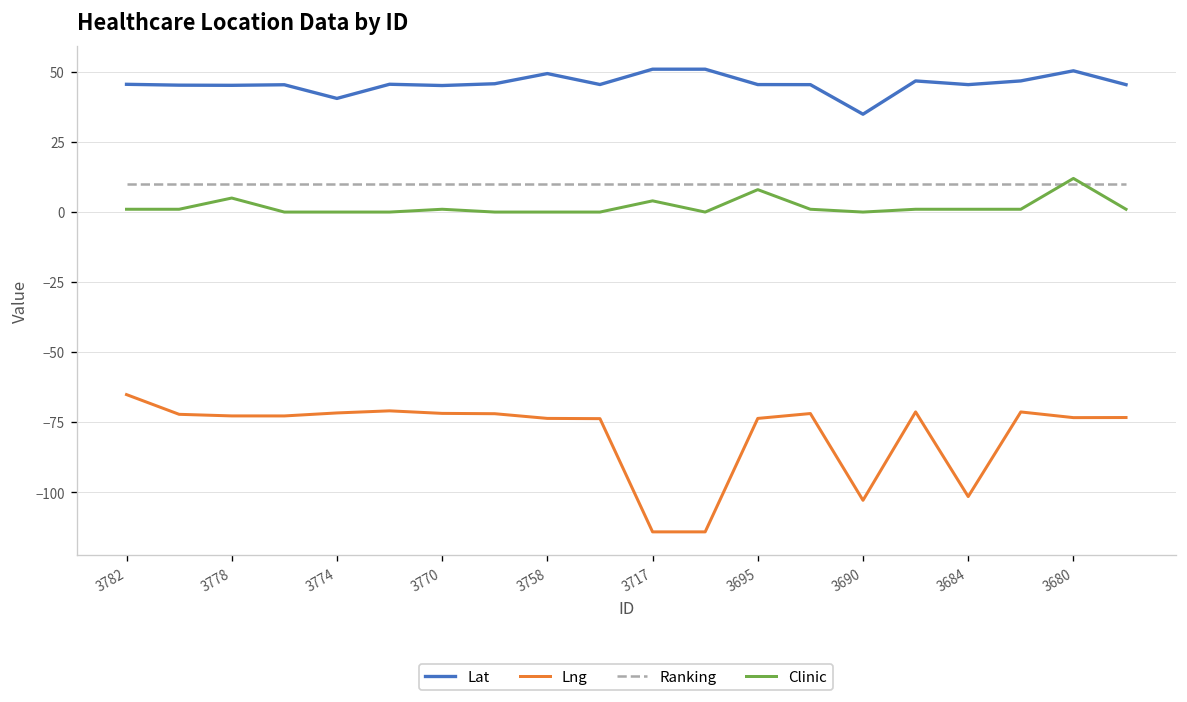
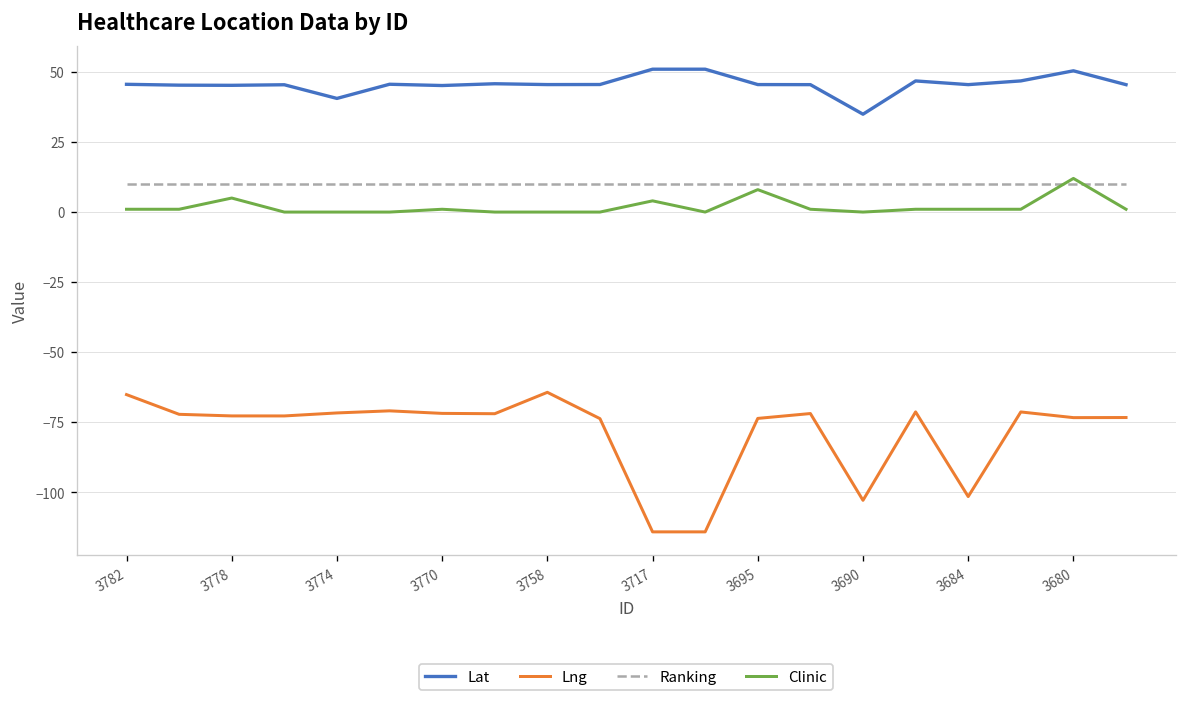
  {
    "Lat": {
      "3782": 46,
      "3778": 45,
      "3774": 41,
      "3770": 45,
-     "3758": 49,
+     "3758": 45,
      "3717": 51,
      "3695": 45,
      "3690": 35,
      "3684": 45,
      "3680": 50
    },
    "Lng": {
      "3782": -65,
      "3778": -73,
      "3774": -72,
      "3770": -72,
-     "3758": -74,
+     "3758": -64,
      "3717": -114,
      "3695": -74,
      "3690": -103,
      "3684": -101,
      "3680": -73
    },
    "Ranking": {
      "3782": 10,
      "3778": 10,
      "3774": 10,
      "3770": 10,
      "3758": 10,
      "3717": 10,
      "3695": 10,
      "3690": 10,
      "3684": 10,
      "3680": 10
    },
    "Clinic": {
      "3782": 1,
      "3778": 5,
      "3774": 0,
      "3770": 1,
      "3758": 0,
      "3717": 4,
      "3695": 8,
      "3690": 0,
      "3684": 1,
      "3680": 12
    }
  }
